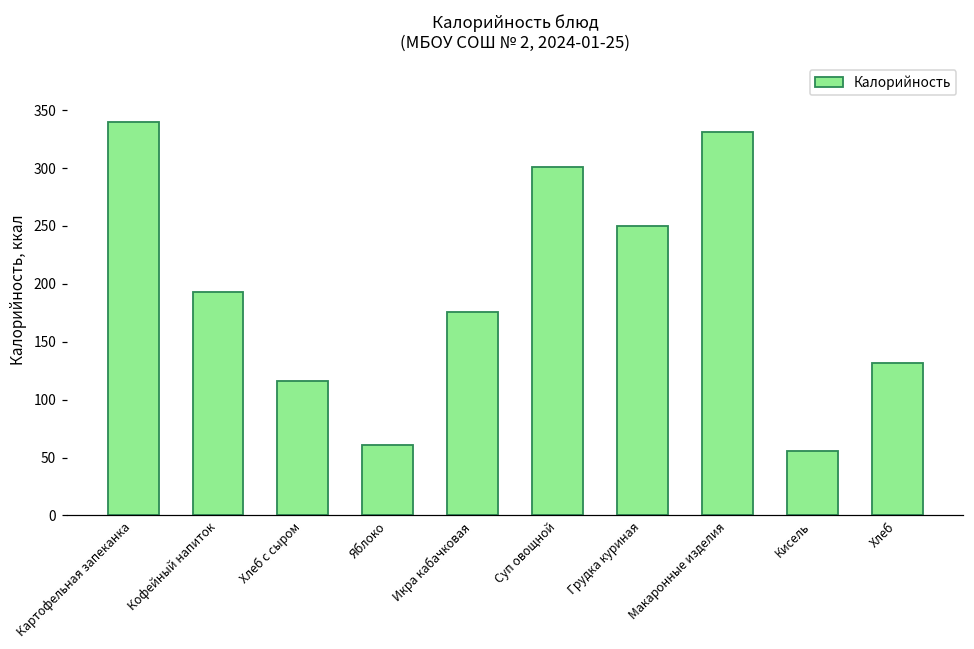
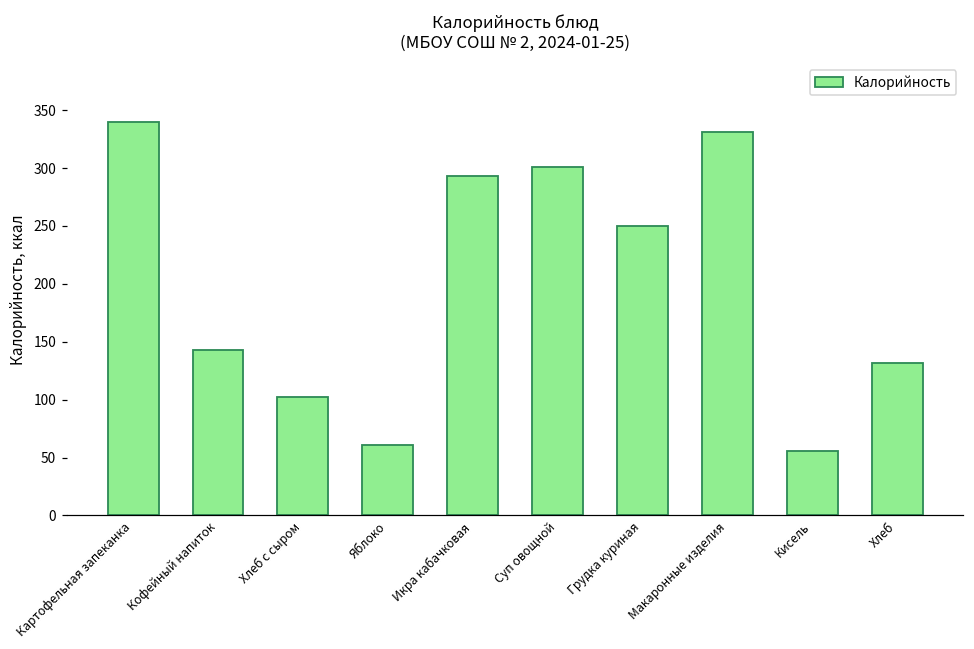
  {
    "Картофельная запеканка": 340,
-   "Кофейный напиток": 193,
-   "Хлеб с сыром": 116,
+   "Кофейный напиток": 143,
+   "Хлеб с сыром": 102,
    "Яблоко": 61,
-   "Икра кабачковая": 175,
+   "Икра кабачковая": 293,
    "Суп овощной": 301,
    "Грудка куриная": 250,
    "Макаронные изделия": 331,
    "Кисель": 55,
    "Хлеб": 132
  }
